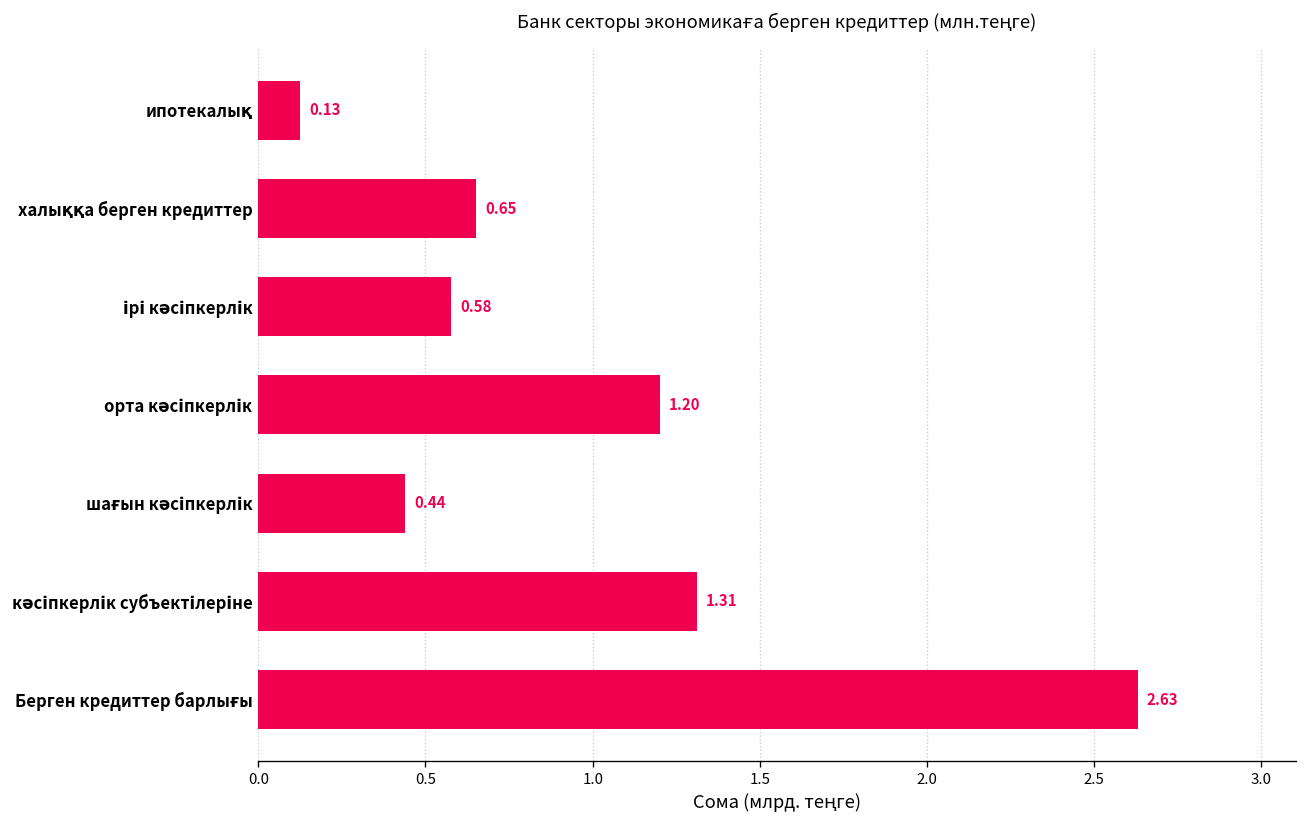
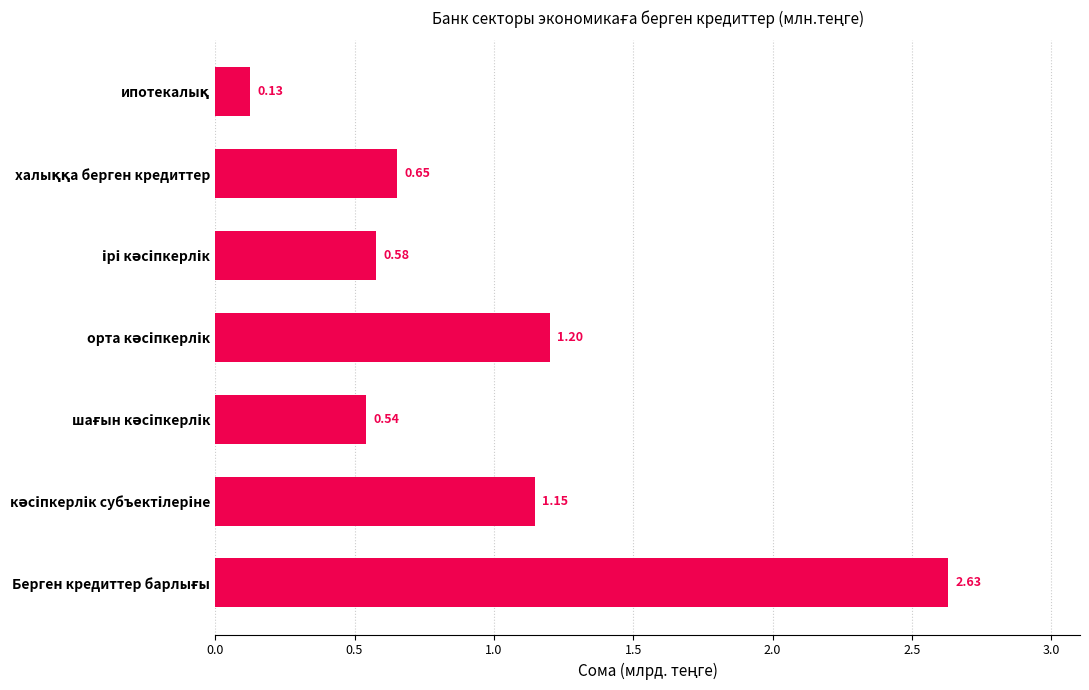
  {
    "ипотекалық": 0.13,
    "халыққа берген кредиттер": 0.65,
    "ірі кәсіпкерлік": 0.58,
    "орта кәсіпкерлік": 1.20,
-   "шағын кәсіпкерлік": 0.44,
-   "кәсіпкерлік субъектілеріне": 1.31,
+   "шағын кәсіпкерлік": 0.54,
+   "кәсіпкерлік субъектілеріне": 1.15,
    "Берген кредиттер барлығы": 2.63
  }
